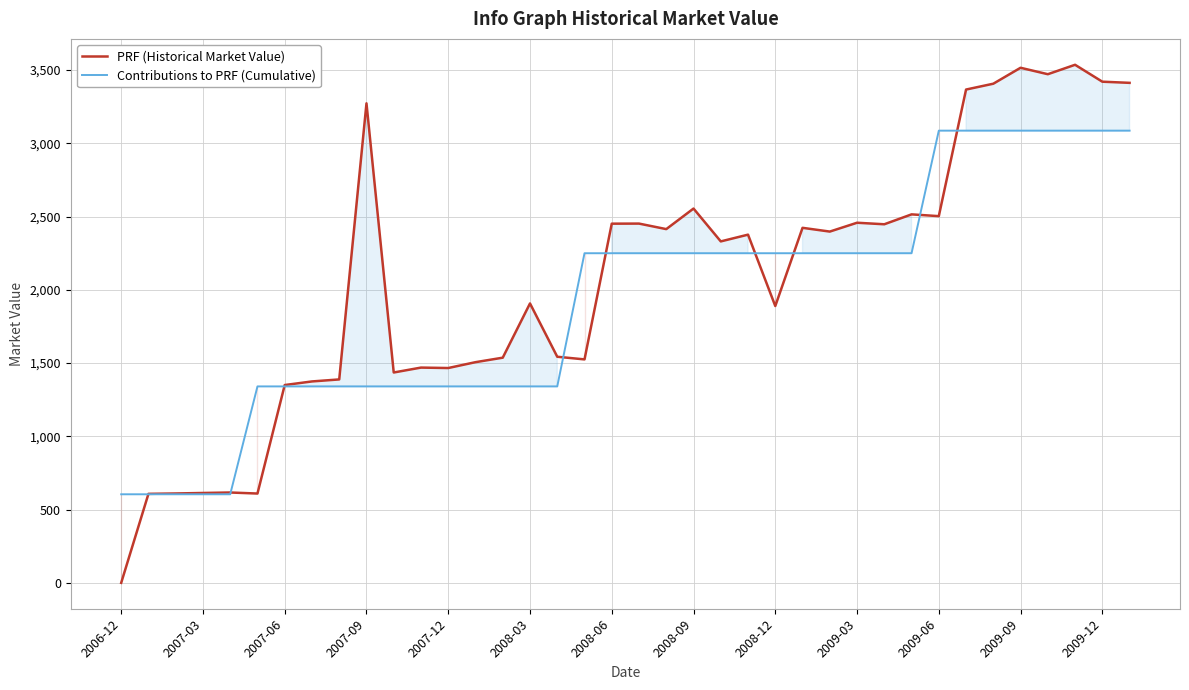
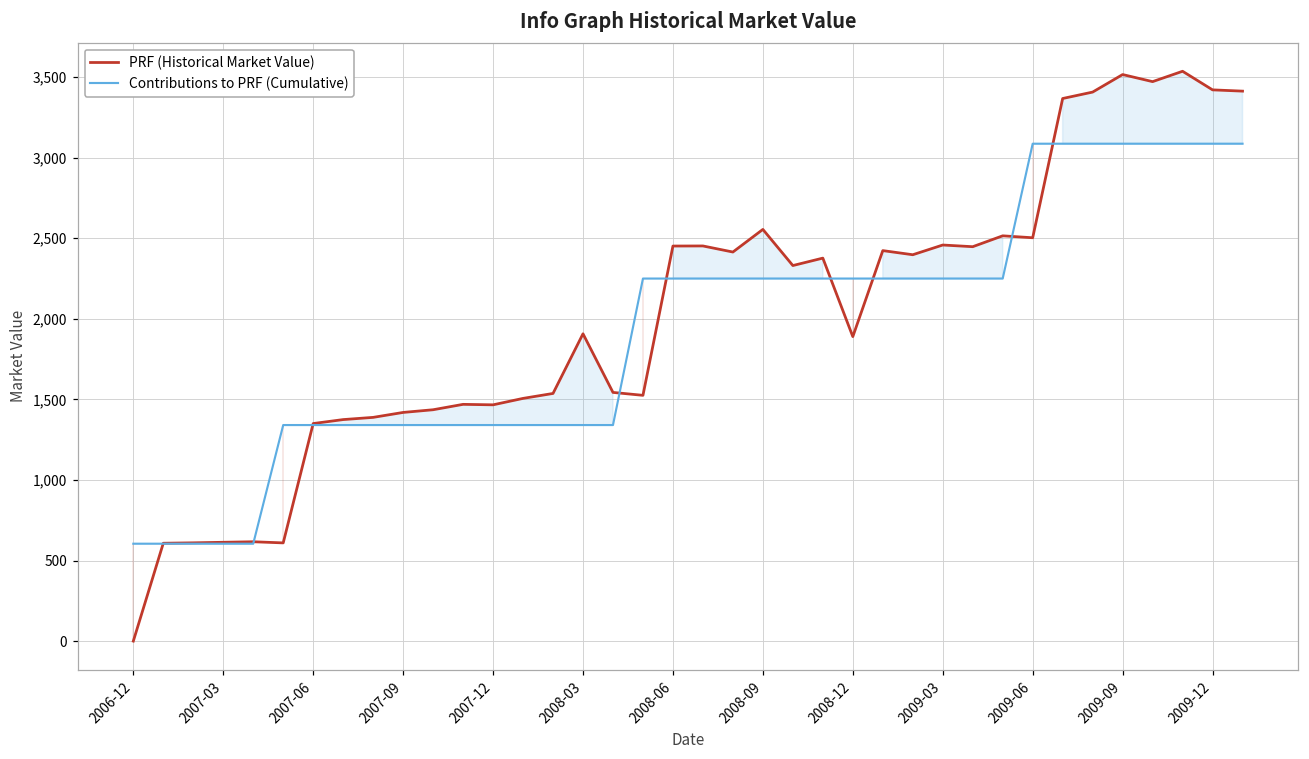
  {
    "PRF (Historical Market Value)": {
      "2006-12": "0",
-     "2007-09": "3,270",
+     "2007-09": "1,420",
      "2007-12": "1,470",
      "2008-03": "1,910",
      "2008-06": "2,450",
      "2008-09": "2,550",
      "2008-12": "1,890",
      "2009-03": "2,460",
      "2009-06": "2,500",
      "2009-09": "3,520",
      "2009-12": "3,420"
    },
    "Contributions to PRF (Cumulative)": {
      "2006-12": "600",
      "2007-09": "1,340",
      "2007-12": "1,340",
      "2008-03": "1,340",
      "2008-06": "2,250",
      "2008-09": "2,250",
      "2008-12": "2,250",
      "2009-03": "2,250",
      "2009-06": "3,090",
      "2009-09": "3,090",
      "2009-12": "3,090"
    }
  }
